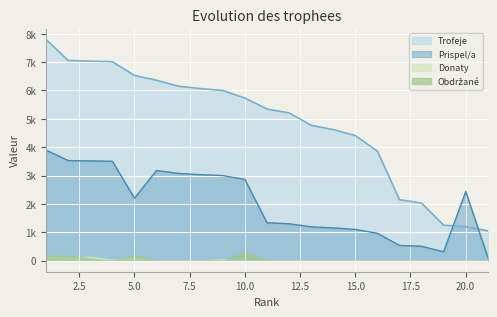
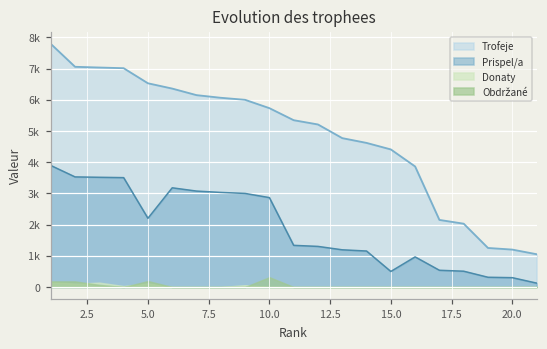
  {
    "Prispel/a": {
      "5.0": 2200,
      "10.0": 2900,
-     "15.0": 1100,
-     "20.0": 2400
+     "15.0": 500,
+     "20.0": 300
    },
    "Obdržané": {
      "10.0": 300
    }
  }
